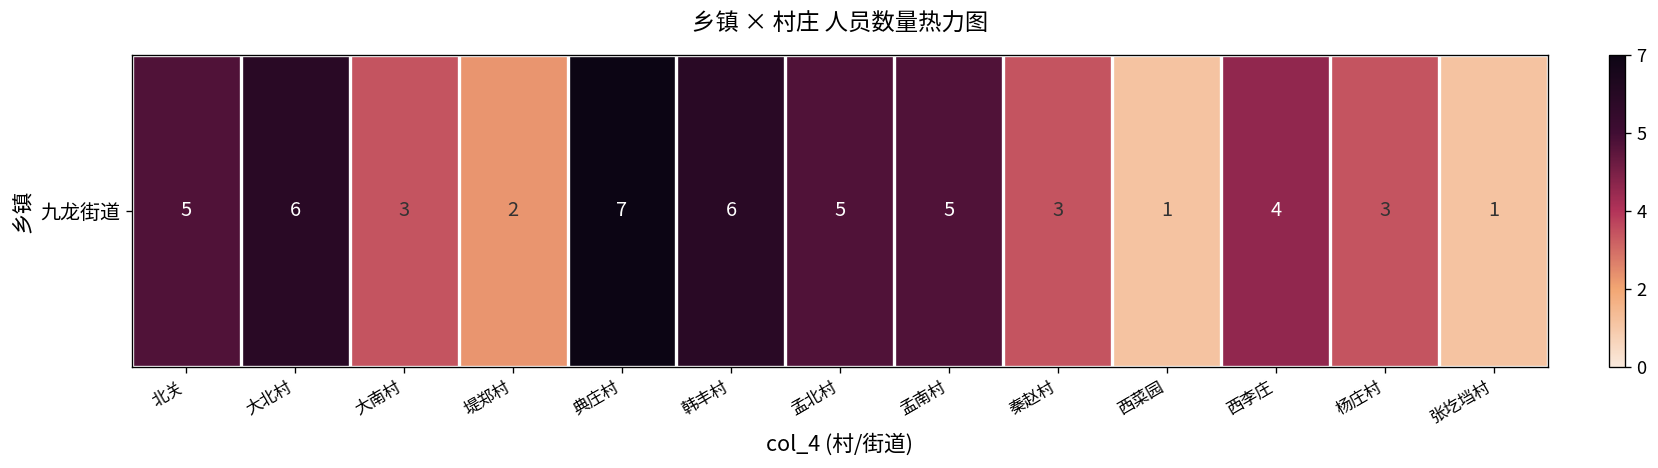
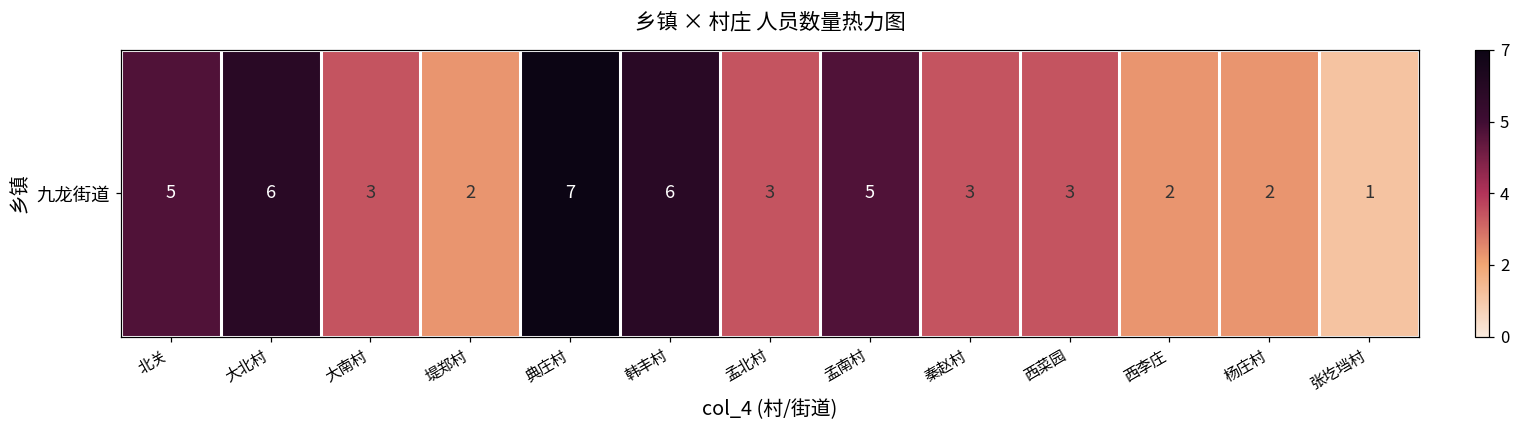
  {
    "九龙街道": {
      "北关": 5,
      "大北村": 6,
      "大南村": 3,
      "堤郑村": 2,
      "典庄村": 7,
      "韩丰村": 6,
-     "孟北村": 5,
+     "孟北村": 3,
      "孟南村": 5,
      "秦赵村": 3,
-     "西菜园": 1,
-     "西李庄": 4,
-     "杨庄村": 3,
+     "西菜园": 3,
+     "西李庄": 2,
+     "杨庄村": 2,
      "张圪垱村": 1
    }
  }
